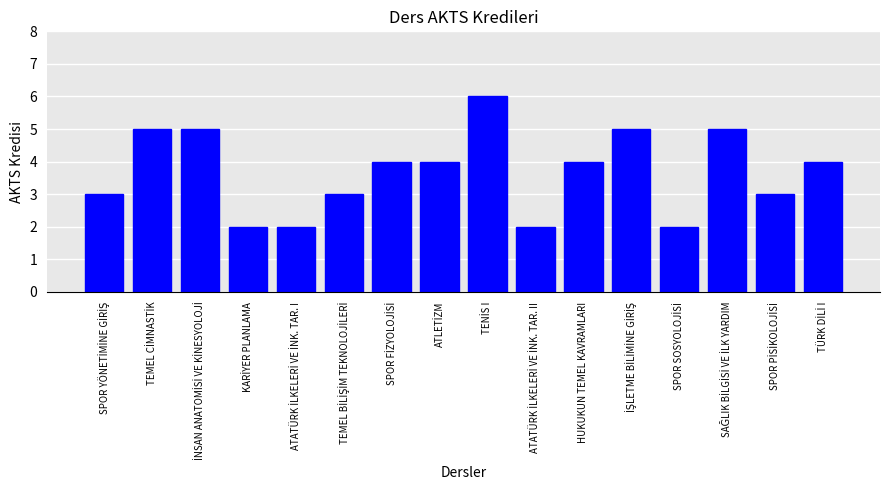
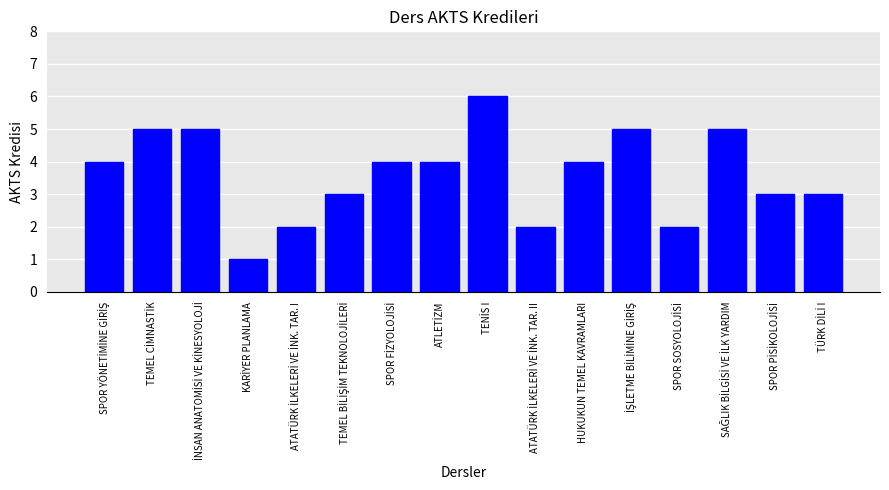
  {
-   "SPOR YÖNETİMİNE GİRİŞ": 3,
+   "SPOR YÖNETİMİNE GİRİŞ": 4,
    "TEMEL CİMNASTİK": 5,
    "İNSAN ANATOMİSİ VE KİNESYOLOJİ": 5,
-   "KARİYER PLANLAMA": 2,
+   "KARİYER PLANLAMA": 1,
    "ATATÜRK İLKELERİ VE İNK. TAR. I": 2,
    "TEMEL BİLİŞİM TEKNOLOJİLERİ": 3,
    "SPOR FİZYOLOJİSİ": 4,
    "ATLETİZM": 4,
    "TENİS I": 6,
    "ATATÜRK İLKELERİ VE İNK. TAR. II": 2,
    "HUKUKUN TEMEL KAVRAMLARI": 4,
    "İŞLETME BİLİMİNE GİRİŞ": 5,
    "SPOR SOSYOLOJİSİ": 2,
    "SAĞLIK BİLGİSİ VE İLK YARDIM": 5,
    "SPOR PİSİKOLOJİSİ": 3,
-   "TÜRK DİLİ I": 4
+   "TÜRK DİLİ I": 3
  }
